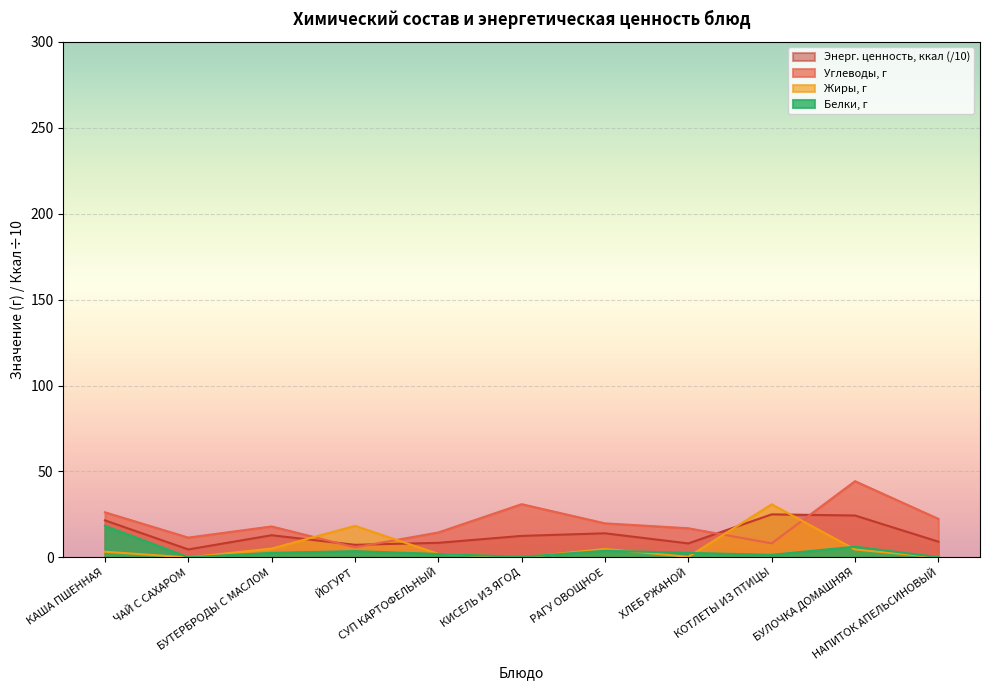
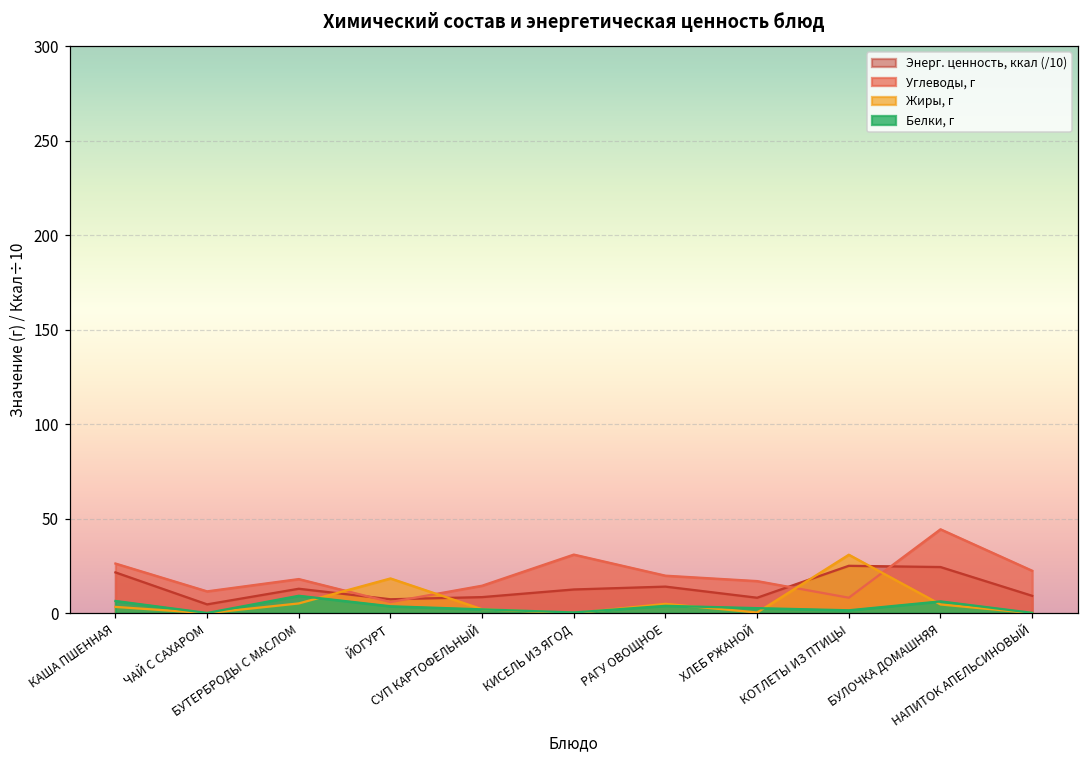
  {
    "Жиры, г": {
      "КАША ПШЕННАЯ": 3,
      "БУТЕРБРОДЫ С МАСЛОМ": 5,
      "ЙОГУРТ": 18,
      "ХЛЕБ РЖАНОЙ": 0,
      "КОТЛЕТЫ ИЗ ПТИЦЫ": 31,
      "БУЛОЧКА ДОМАШНЯЯ": 5
    },
    "Белки, г": {
-     "КАША ПШЕННАЯ": 18,
-     "БУТЕРБРОДЫ С МАСЛОМ": 3,
+     "КАША ПШЕННАЯ": 6,
+     "БУТЕРБРОДЫ С МАСЛОМ": 9,
      "ЙОГУРТ": 4,
      "ХЛЕБ РЖАНОЙ": 3,
      "КОТЛЕТЫ ИЗ ПТИЦЫ": 2,
      "БУЛОЧКА ДОМАШНЯЯ": 6
    }
  }
